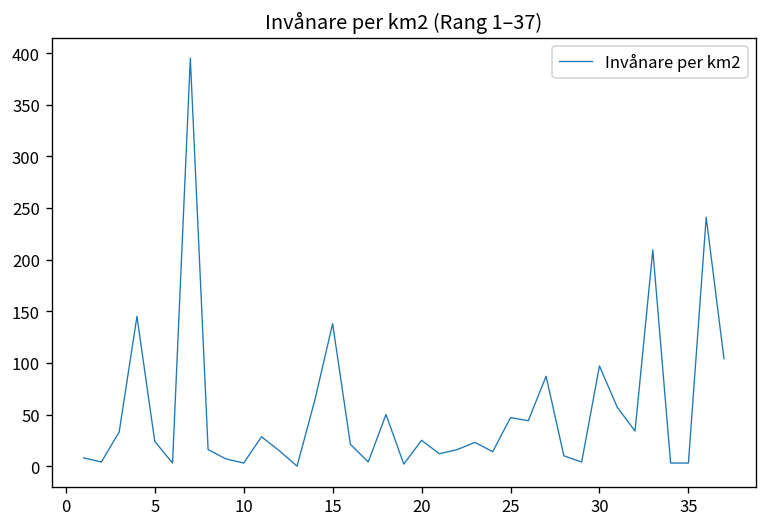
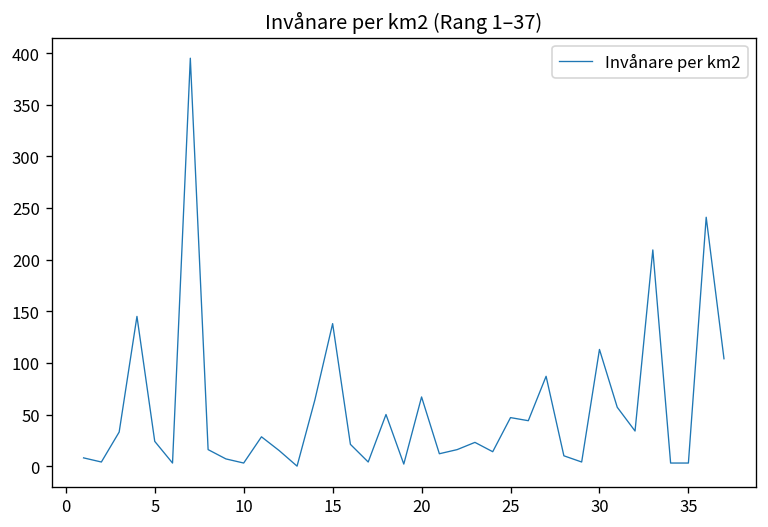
  {
    "5": 20,
    "10": 0,
    "15": 140,
-   "20": 30,
+   "20": 70,
    "25": 50,
-   "30": 100,
+   "30": 110,
    "35": 0
  }
